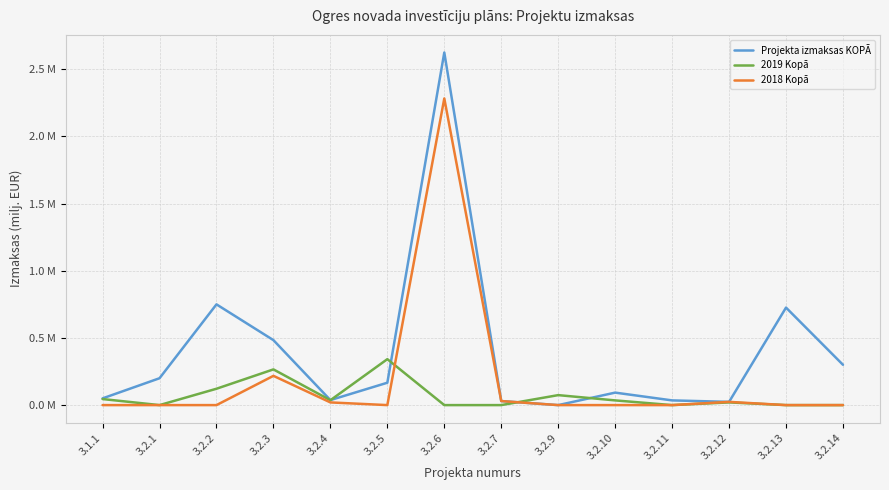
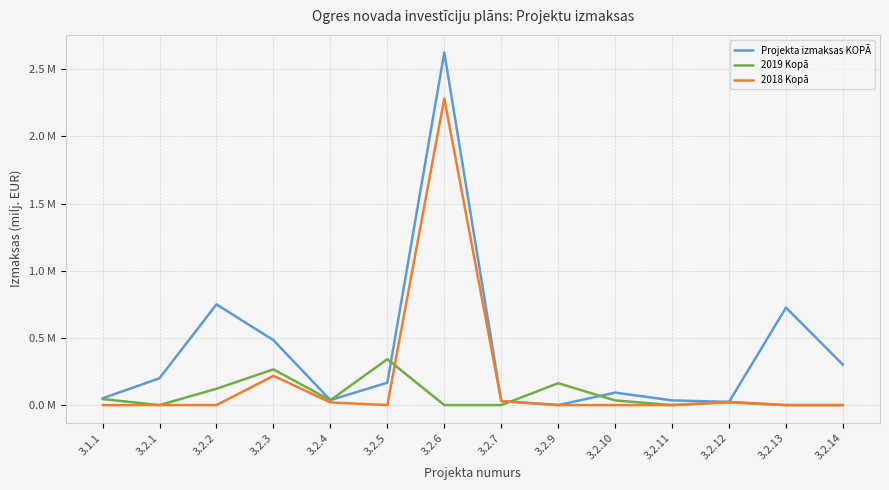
  {
    "Projekta izmaksas KOPĀ": {
      "3.2.1": 200000,
      "3.2.2": 750000,
      "3.2.3": 480000,
      "3.2.5": 170000,
      "3.2.6": 2630000,
      "3.2.10": 90000,
      "3.2.11": 40000,
      "3.2.13": 730000,
      "3.2.14": 300000
    },
    "2019 Kopā": {
      "3.2.2": 120000,
      "3.2.3": 270000,
      "3.2.5": 340000,
      "3.2.6": 0,
      "3.2.7": 0,
-     "3.2.9": 70000,
+     "3.2.9": 160000,
      "3.2.10": 40000
    },
    "2018 Kopā": {
      "3.1.1": 0,
      "3.2.2": 0,
      "3.2.3": 220000,
      "3.2.5": 0,
      "3.2.6": 2280000,
      "3.2.10": 0
    }
  }
